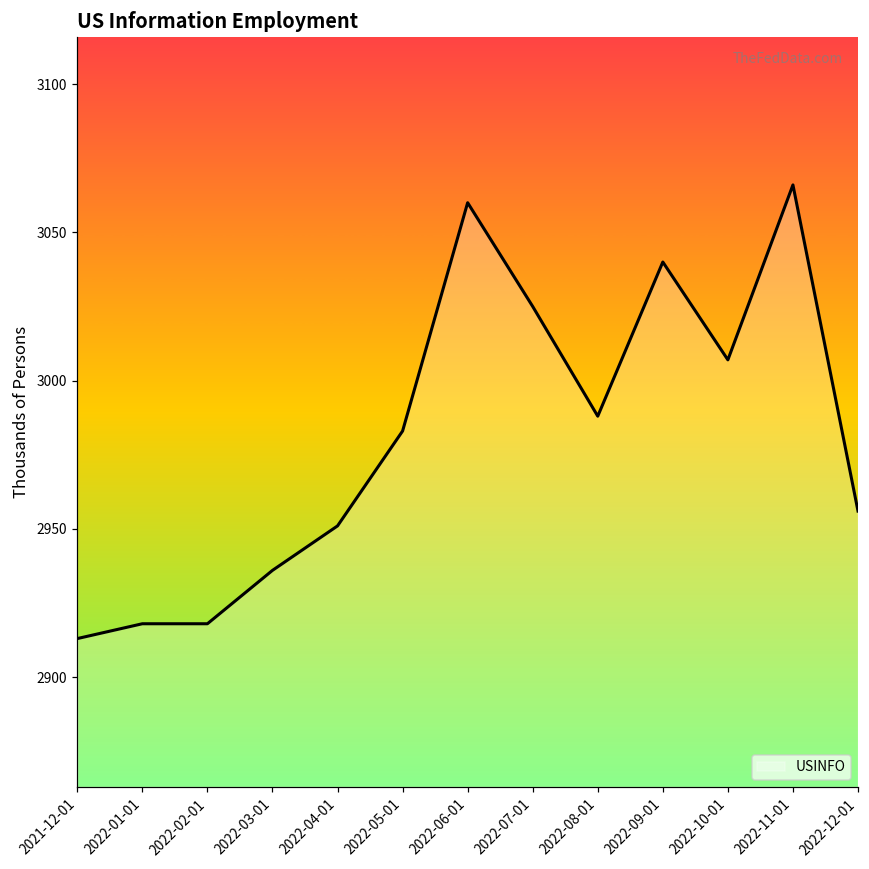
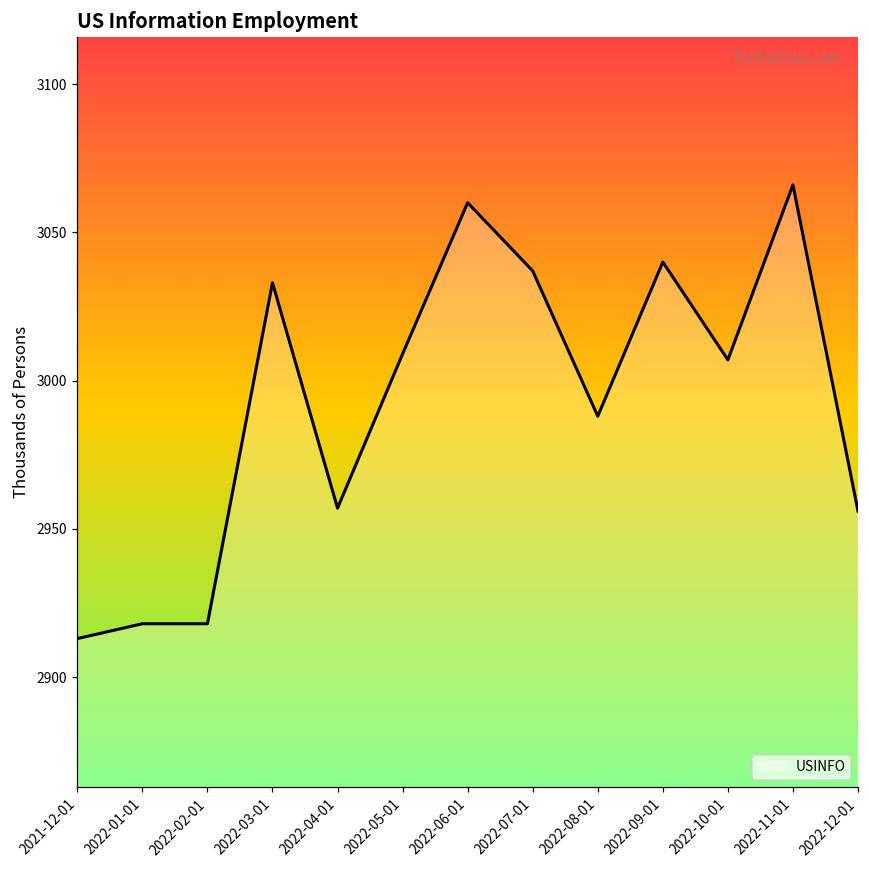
  {
    "2021-12-01": 2913,
    "2022-01-01": 2918,
    "2022-02-01": 2918,
-   "2022-03-01": 2936,
-   "2022-04-01": 2951,
-   "2022-05-01": 2983,
+   "2022-03-01": 3033,
+   "2022-04-01": 2957,
+   "2022-05-01": 3009,
    "2022-06-01": 3060,
-   "2022-07-01": 3025,
+   "2022-07-01": 3037,
    "2022-08-01": 2988,
    "2022-09-01": 3040,
    "2022-10-01": 3007,
    "2022-11-01": 3066,
    "2022-12-01": 2956
  }
